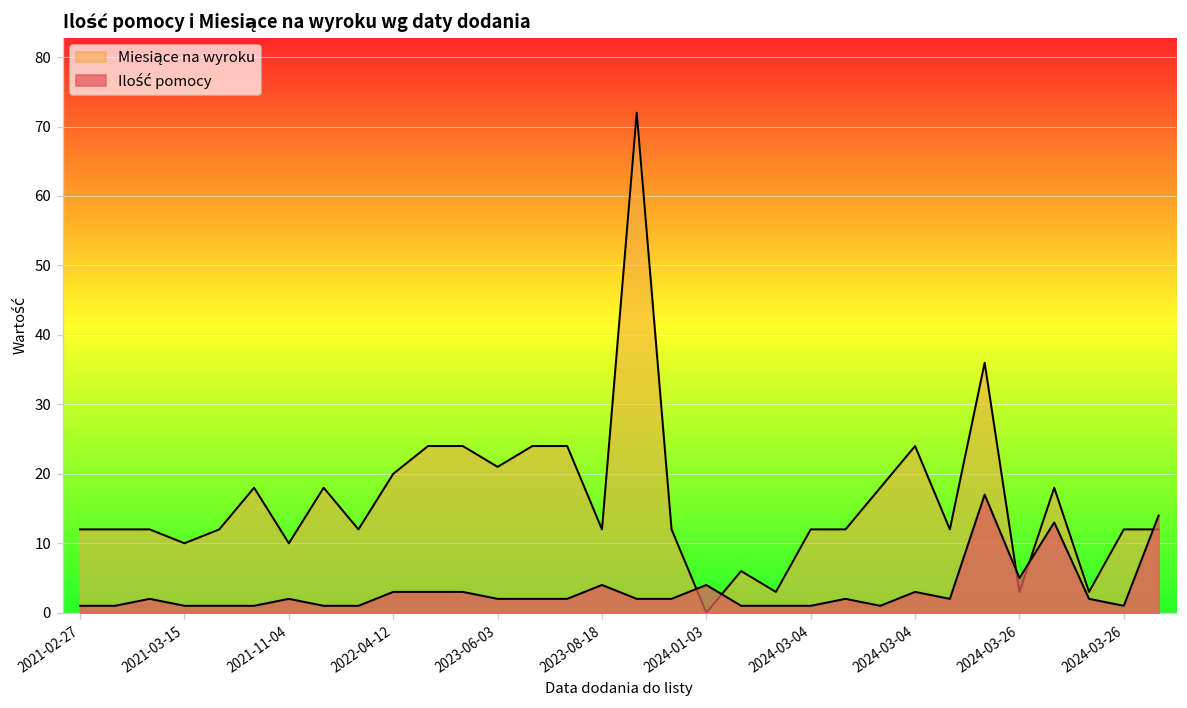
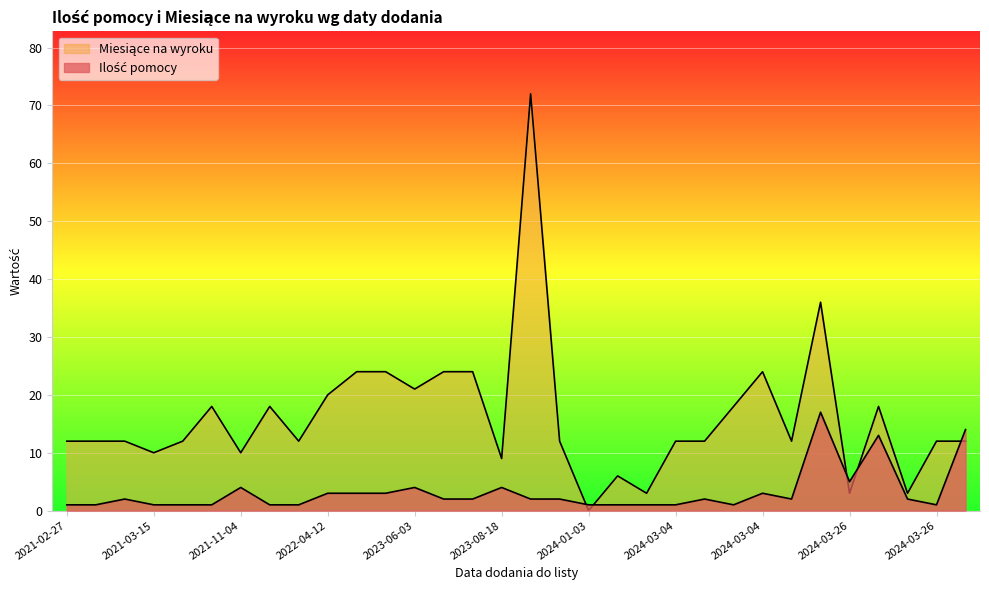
  {
    "Miesiące na wyroku": {
      "2021-03-15": 10,
      "2021-11-04": 10,
      "2022-04-12": 20,
      "2023-06-03": 21,
-     "2023-08-18": 12,
+     "2023-08-18": 9,
      "2024-01-03": 0
    },
    "Ilość pomocy": {
      "2021-03-15": 1,
-     "2021-11-04": 2,
+     "2021-11-04": 4,
      "2022-04-12": 3,
-     "2023-06-03": 2,
+     "2023-06-03": 4,
      "2023-08-18": 4,
-     "2024-01-03": 4
+     "2024-01-03": 1
    }
  }
